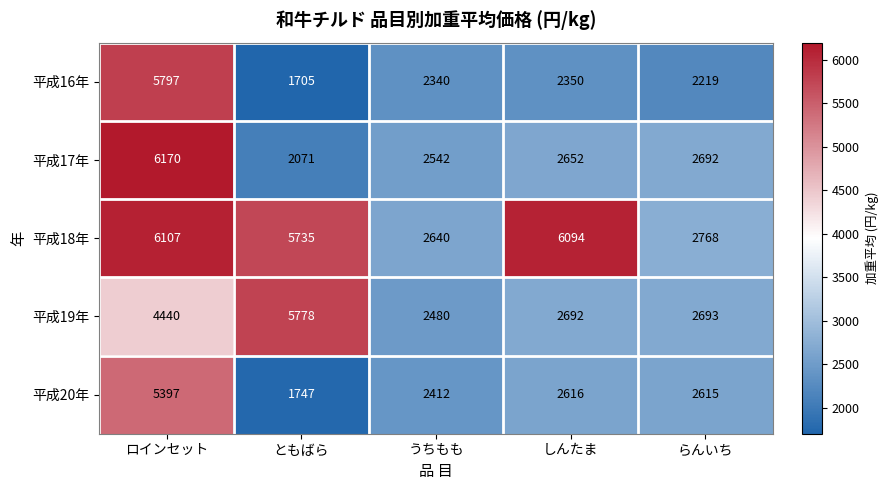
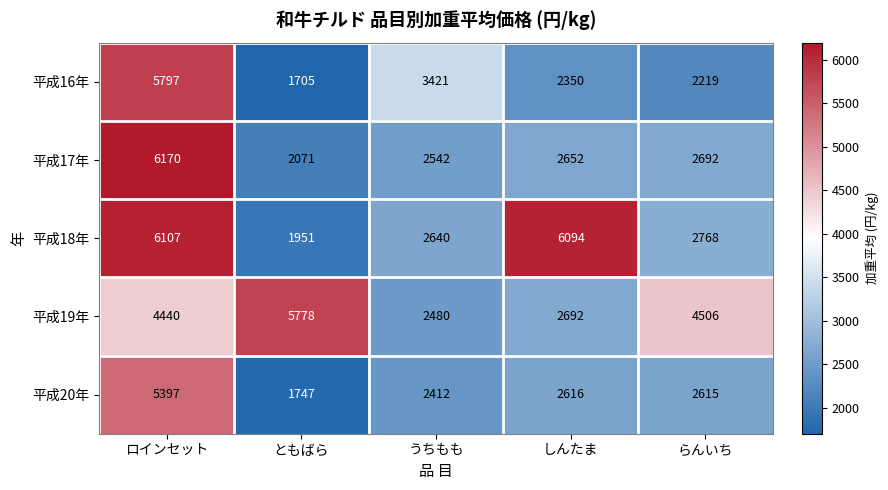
  {
    "平成16年": {
      "ロインセット": 5797,
      "ともばら": 1705,
-     "うちもも": 2340,
+     "うちもも": 3421,
      "しんたま": 2350,
      "らんいち": 2219
    },
    "平成17年": {
      "ロインセット": 6170,
      "ともばら": 2071,
      "うちもも": 2542,
      "しんたま": 2652,
      "らんいち": 2692
    },
    "平成18年": {
      "ロインセット": 6107,
-     "ともばら": 5735,
+     "ともばら": 1951,
      "うちもも": 2640,
      "しんたま": 6094,
      "らんいち": 2768
    },
    "平成19年": {
      "ロインセット": 4440,
      "ともばら": 5778,
      "うちもも": 2480,
      "しんたま": 2692,
-     "らんいち": 2693
+     "らんいち": 4506
    },
    "平成20年": {
      "ロインセット": 5397,
      "ともばら": 1747,
      "うちもも": 2412,
      "しんたま": 2616,
      "らんいち": 2615
    }
  }
